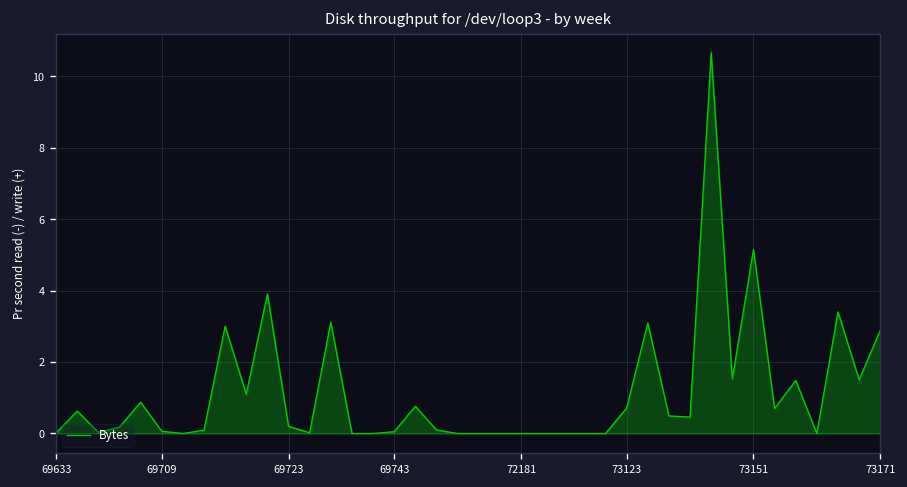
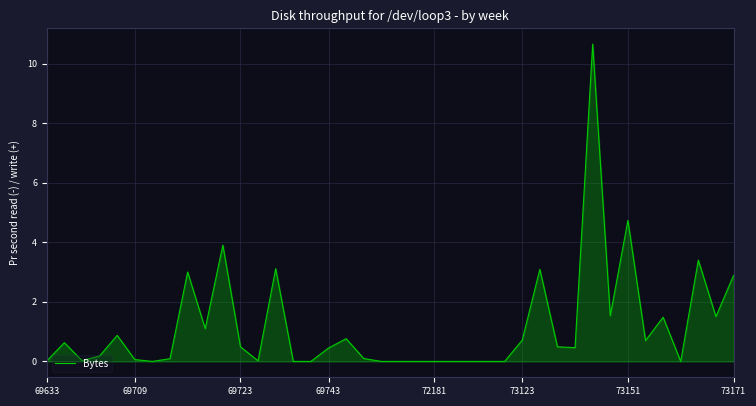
  {
    "69633": 0.0,
    "69709": 0.1,
-   "69723": 0.2,
-   "69743": 0.0,
+   "69723": 0.5,
+   "69743": 0.4,
    "72181": 0.0,
    "73123": 0.7,
-   "73151": 5.2,
+   "73151": 4.7,
    "73171": 2.9
  }
